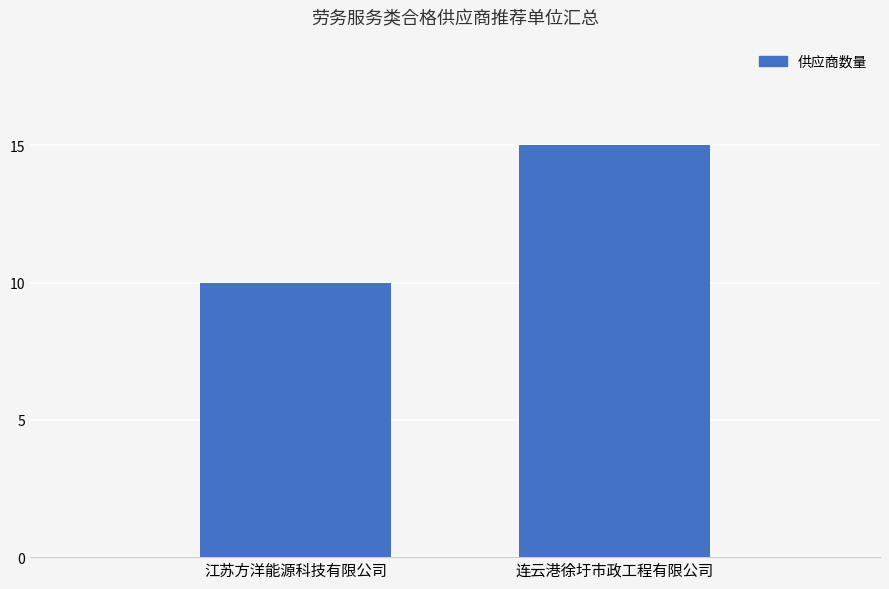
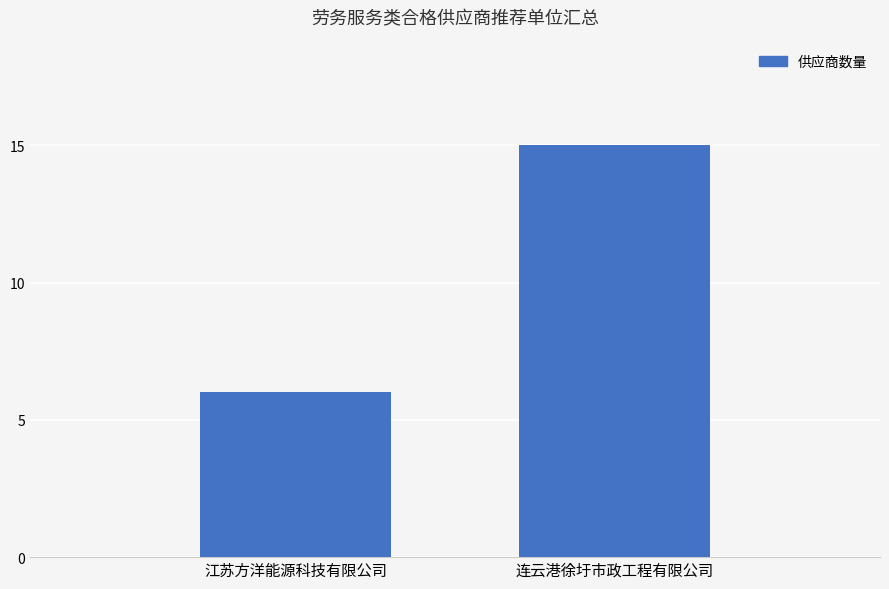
  {
-   "江苏方洋能源科技有限公司": 10,
+   "江苏方洋能源科技有限公司": 6,
    "连云港徐圩市政工程有限公司": 15
  }
